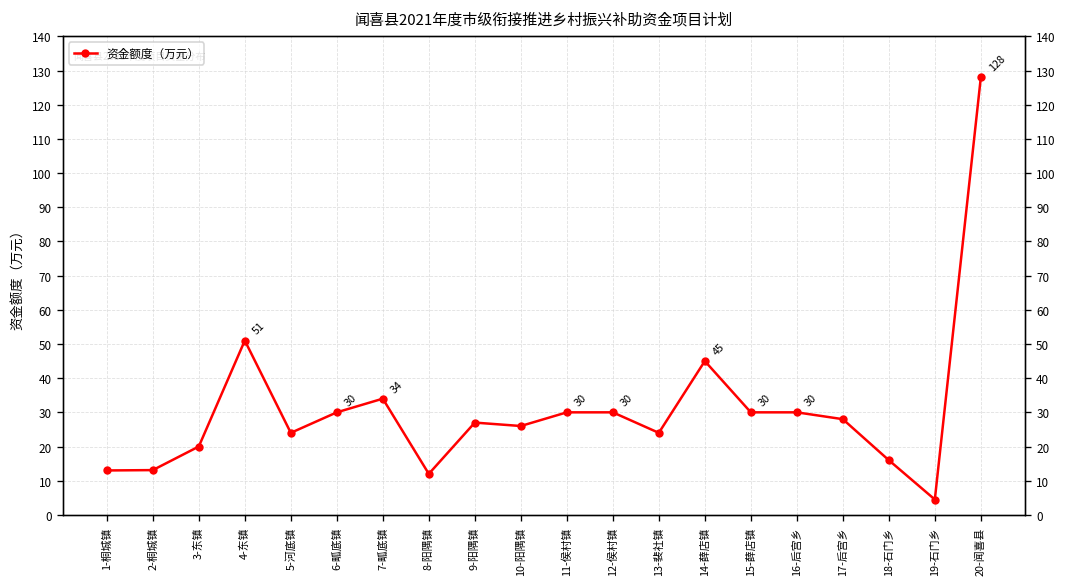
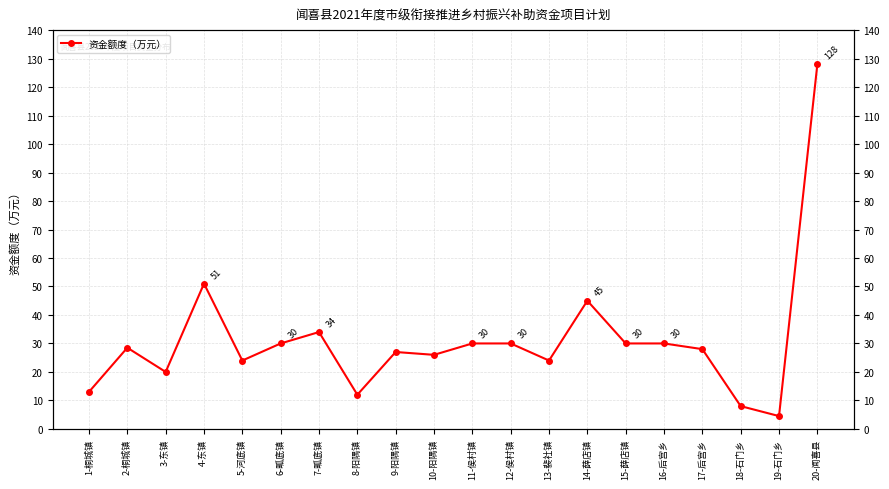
  {
    "1-桐城镇": 13,
-   "2-桐城镇": 13,
+   "2-桐城镇": 29,
    "3-东镇": 20,
    "5-河底镇": 24,
    "8-阳隅镇": 12,
    "9-阳隅镇": 27,
    "10-阳隅镇": 26,
    "13-裴社镇": 24,
    "17-后宫乡": 28,
-   "18-石门乡": 16,
+   "18-石门乡": 8,
    "19-石门乡": 5
  }
